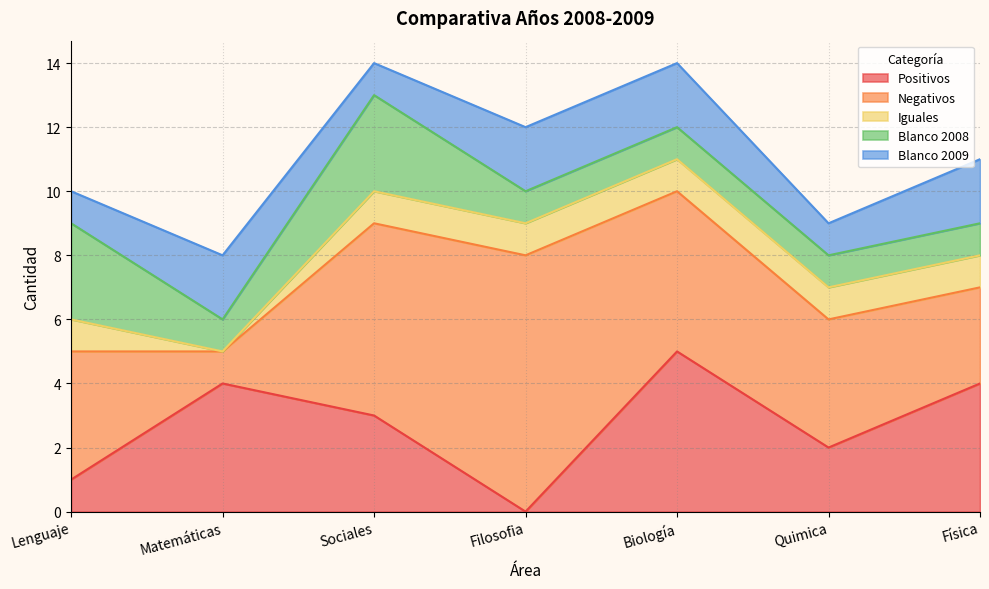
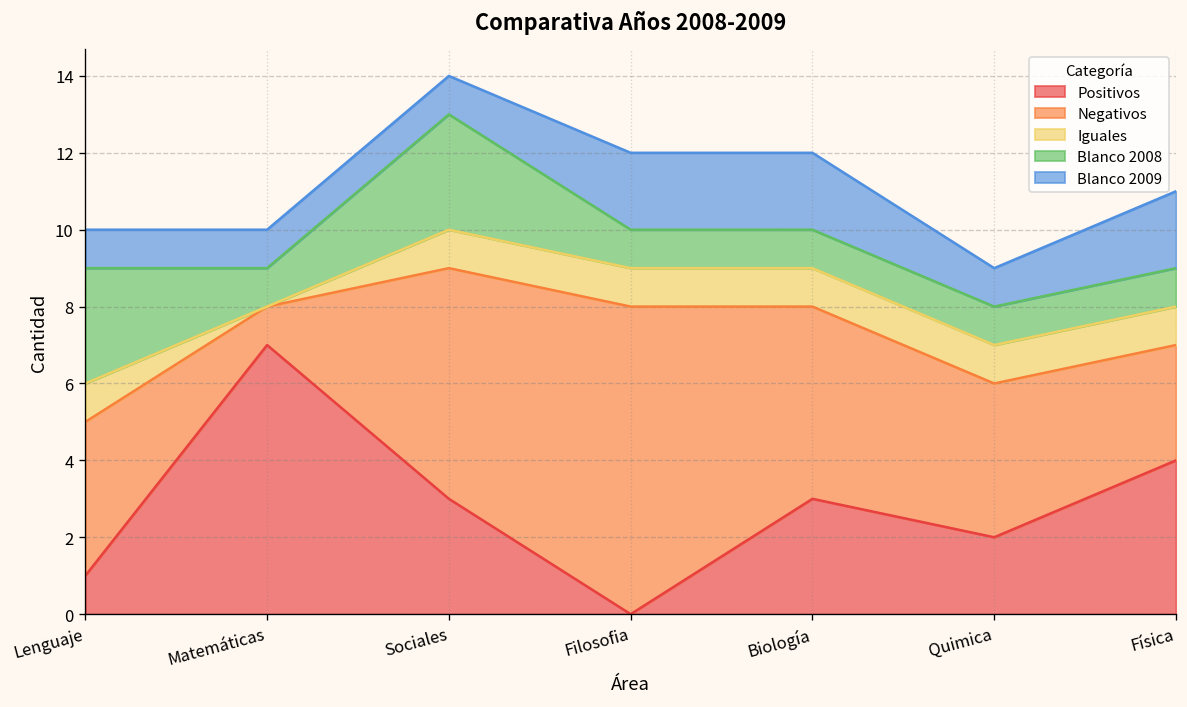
  {
    "Positivos": {
      "Lenguaje": 1,
-     "Matemáticas": 4,
+     "Matemáticas": 7,
      "Sociales": 3,
      "Filosofia": 0,
-     "Biología": 5,
+     "Biología": 3,
      "Quimica": 2,
      "Física": 4
    },
    "Negativos": {
      "Lenguaje": 4,
      "Sociales": 6,
      "Filosofia": 8,
      "Biología": 5,
      "Quimica": 4,
      "Física": 3
    },
    "Iguales": {
      "Lenguaje": 1,
      "Sociales": 1,
      "Filosofia": 1,
      "Biología": 1,
      "Quimica": 1,
      "Física": 1
    },
    "Blanco 2008": {
      "Lenguaje": 3,
      "Matemáticas": 1,
      "Sociales": 3,
      "Filosofia": 1,
      "Biología": 1,
      "Quimica": 1,
      "Física": 1
    },
    "Blanco 2009": {
      "Lenguaje": 1,
-     "Matemáticas": 2,
+     "Matemáticas": 1,
      "Sociales": 1,
      "Filosofia": 2,
      "Biología": 2,
      "Quimica": 1,
      "Física": 2
    }
  }
